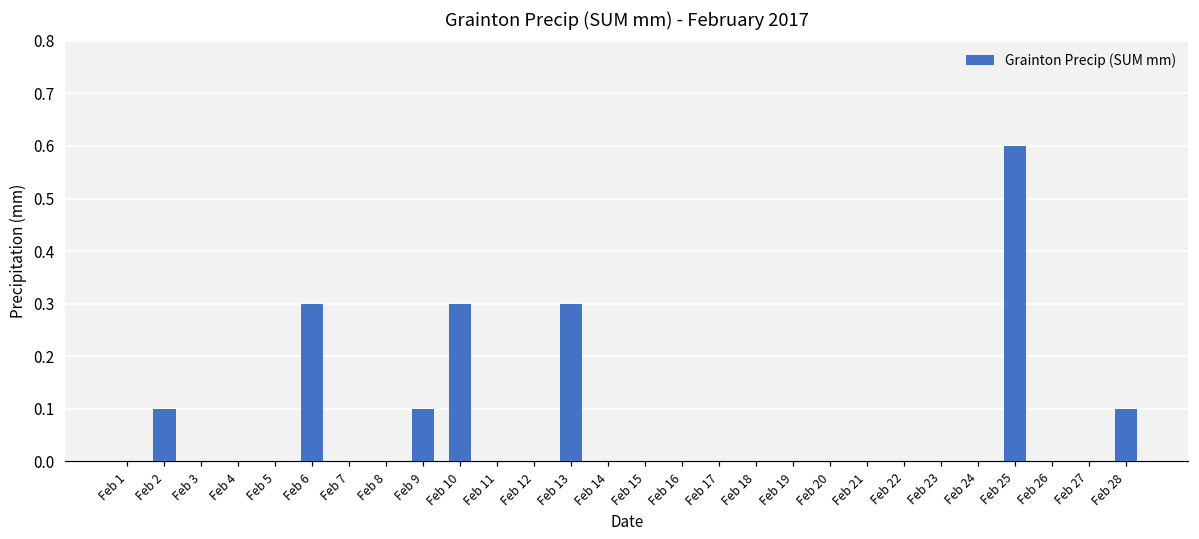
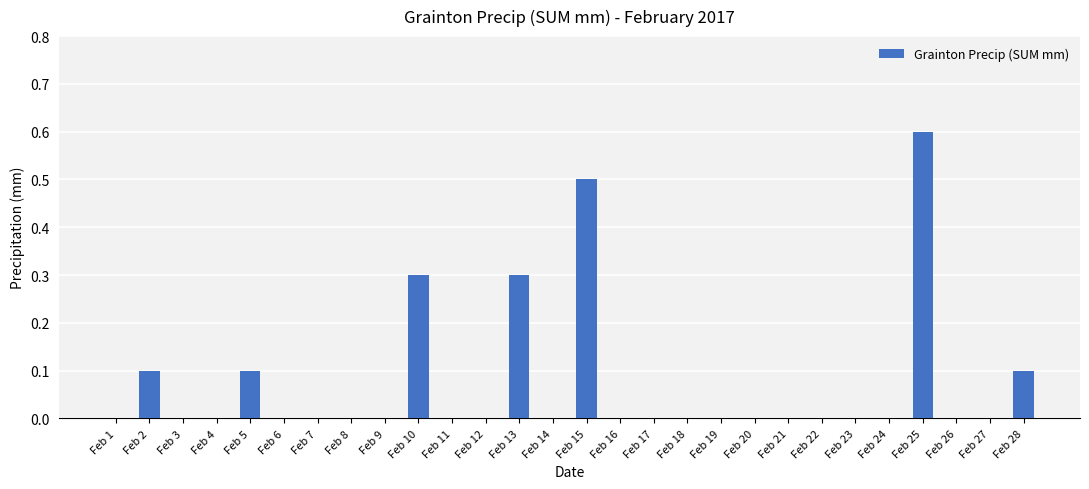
  {
    "Feb 1": 0.0,
    "Feb 2": 0.1,
    "Feb 3": 0.0,
    "Feb 4": 0.0,
-   "Feb 5": 0.0,
-   "Feb 6": 0.3,
+   "Feb 5": 0.1,
+   "Feb 6": 0.0,
    "Feb 7": 0.0,
    "Feb 8": 0.0,
-   "Feb 9": 0.1,
+   "Feb 9": 0.0,
    "Feb 10": 0.3,
    "Feb 11": 0.0,
    "Feb 12": 0.0,
    "Feb 13": 0.3,
    "Feb 14": 0.0,
-   "Feb 15": 0.0,
+   "Feb 15": 0.5,
    "Feb 16": 0.0,
    "Feb 17": 0.0,
    "Feb 18": 0.0,
    "Feb 19": 0.0,
    "Feb 20": 0.0,
    "Feb 21": 0.0,
    "Feb 22": 0.0,
    "Feb 23": 0.0,
    "Feb 24": 0.0,
    "Feb 25": 0.6,
    "Feb 26": 0.0,
    "Feb 27": 0.0,
    "Feb 28": 0.1
  }
